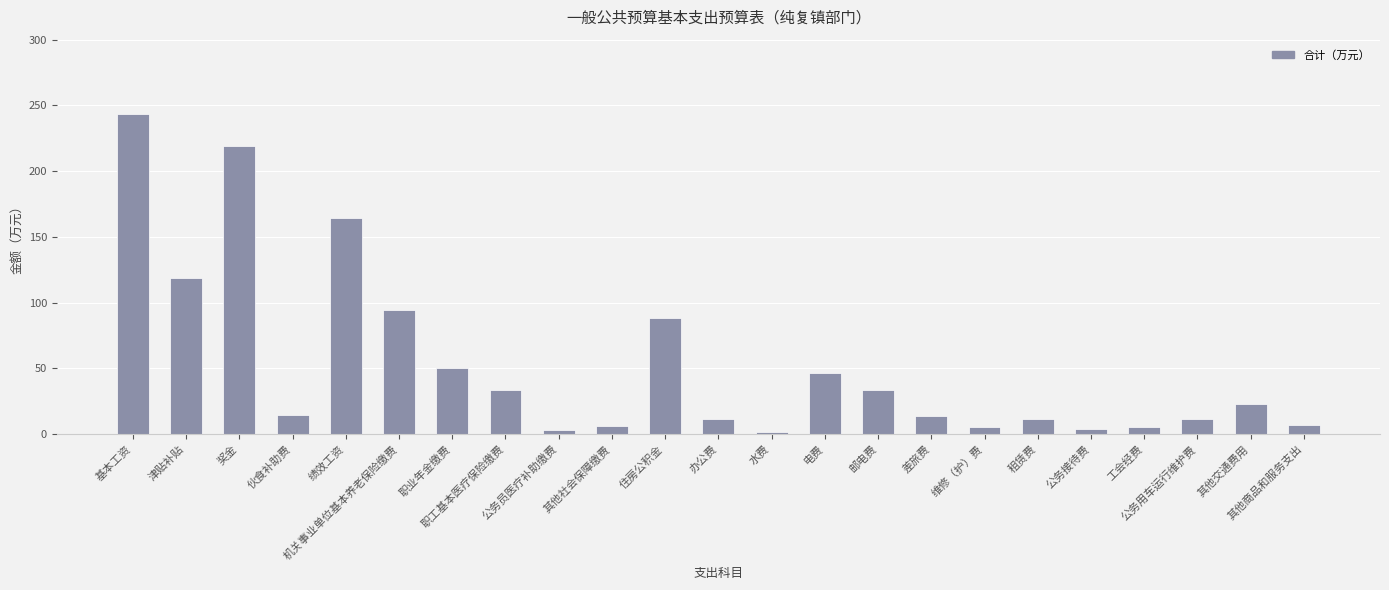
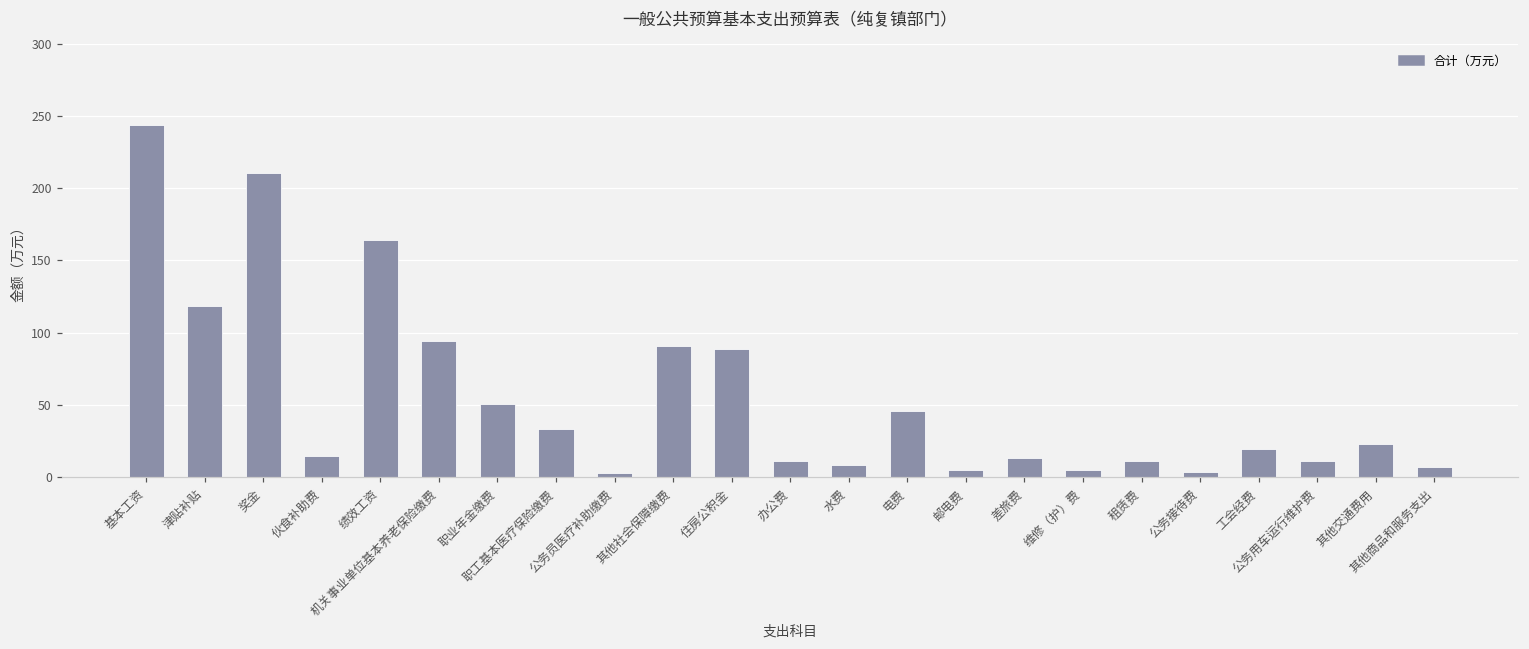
  {
    "基本工资": 244,
    "津贴补贴": 118,
-   "奖金": 219,
+   "奖金": 211,
    "伙食补助费": 15,
    "绩效工资": 164,
    "机关事业单位基本养老保险缴费": 94,
    "职业年金缴费": 50,
    "职工基本医疗保险缴费": 34,
    "公务员医疗补助缴费": 3,
-   "其他社会保障缴费": 6,
+   "其他社会保障缴费": 91,
    "住房公积金": 89,
    "办公费": 11,
-   "水费": 1,
+   "水费": 8,
    "电费": 46,
-   "邮电费": 34,
+   "邮电费": 5,
    "差旅费": 13,
    "维修（护）费": 5,
    "租赁费": 11,
    "公务接待费": 4,
-   "工会经费": 5,
+   "工会经费": 20,
    "公务用车运行维护费": 11,
    "其他交通费用": 23,
    "其他商品和服务支出": 7
  }
